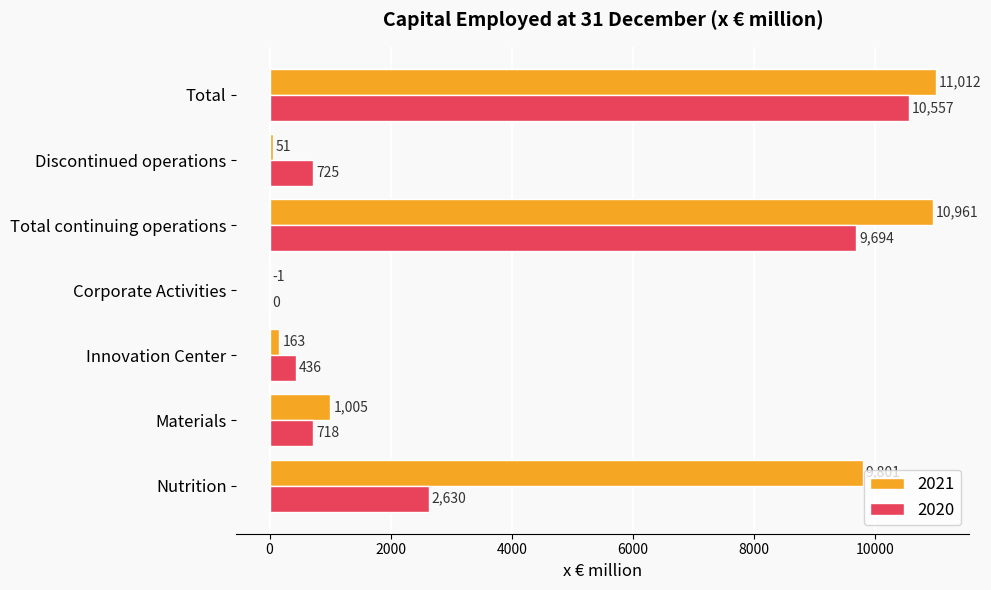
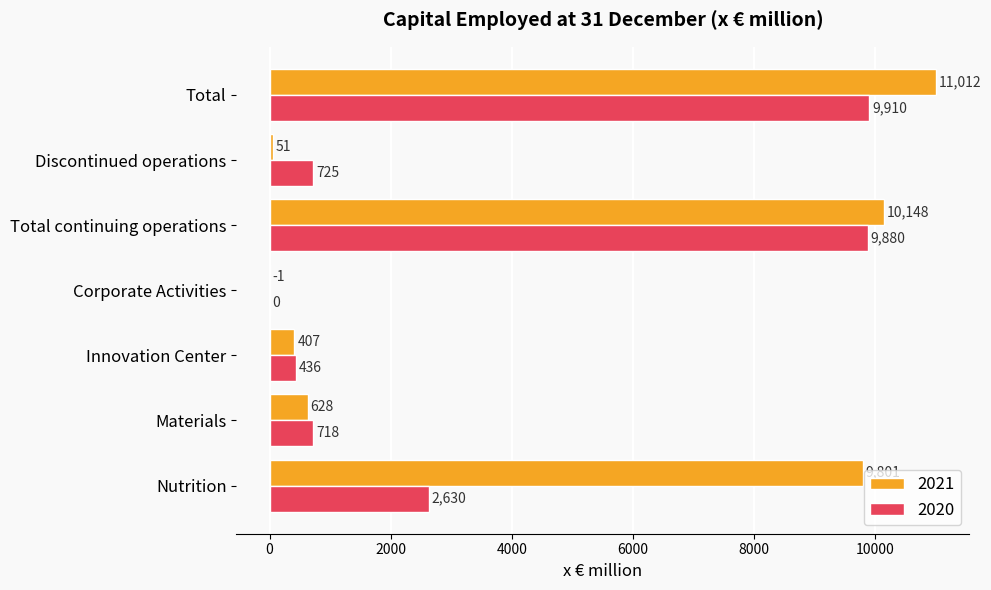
  {
    "2021": {
      "Total": "11,012",
      "Discontinued operations": "51",
-     "Total continuing operations": "10,961",
+     "Total continuing operations": "10,148",
      "Corporate Activities": "-1",
-     "Innovation Center": "163",
-     "Materials": "1,005"
+     "Innovation Center": "407",
+     "Materials": "628"
    },
    "2020": {
-     "Total": "10,557",
+     "Total": "9,910",
      "Discontinued operations": "725",
-     "Total continuing operations": "9,694",
+     "Total continuing operations": "9,880",
      "Corporate Activities": "0",
      "Innovation Center": "436",
      "Materials": "718",
      "Nutrition": "2,630"
    }
  }
